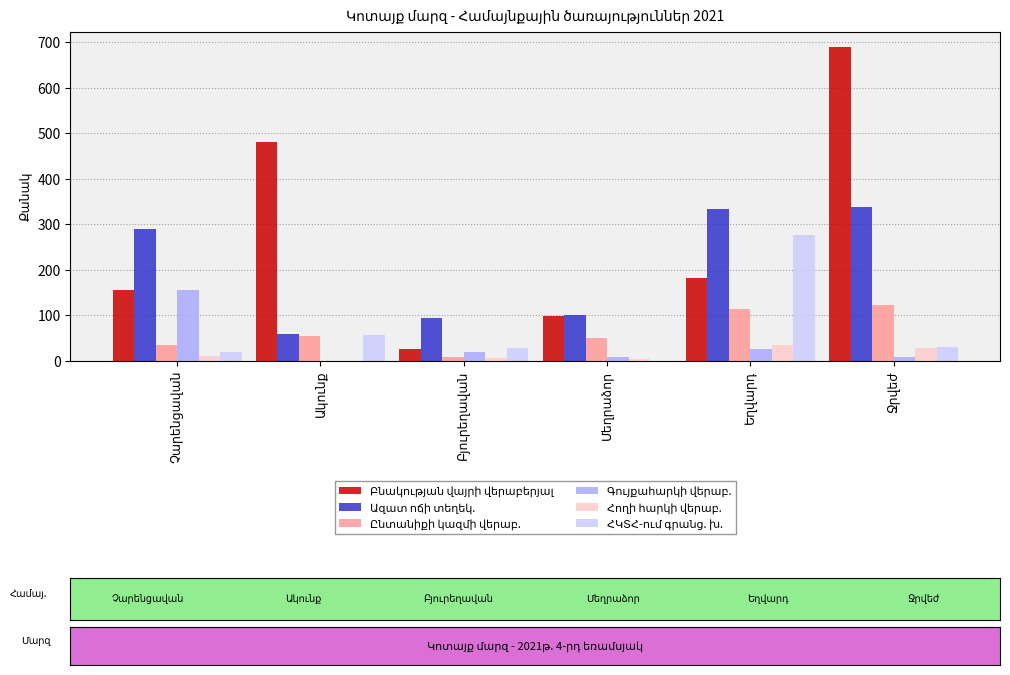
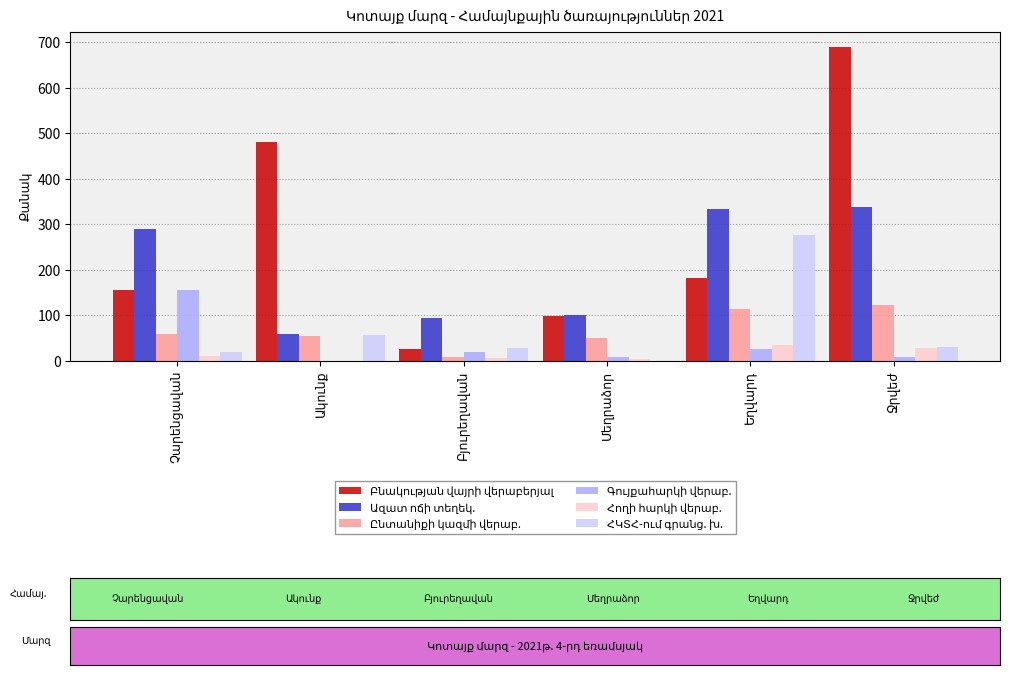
  {
    "Բնակության վայրի վերաբերյալ": {
      "Չարենցավան": 160,
      "Ակունք": 480,
      "Բյուրեղավան": 30,
      "Մեղրաձոր": 100,
      "Եղվարդ": 180,
      "Ջրվեժ": 690
    },
    "Ազատ ոճի տեղեկ.": {
      "Չարենցավան": 290,
      "Ակունք": 60,
      "Բյուրեղավան": 90,
      "Մեղրաձոր": 100,
      "Եղվարդ": 330,
      "Ջրվեժ": 340
    },
    "Ընտանիքի կազմի վերաբ.": {
-     "Չարենցավան": 40,
+     "Չարենցավան": 60,
      "Ակունք": 50,
      "Բյուրեղավան": 10,
      "Մեղրաձոր": 50,
      "Եղվարդ": 110,
      "Ջրվեժ": 120
    },
    "Հողի հարկի վերաբ.": {
      "Չարենցավան": 10,
      "Ակունք": 0,
      "Եղվարդ": 30,
      "Ջրվեժ": 30
    }
  }
